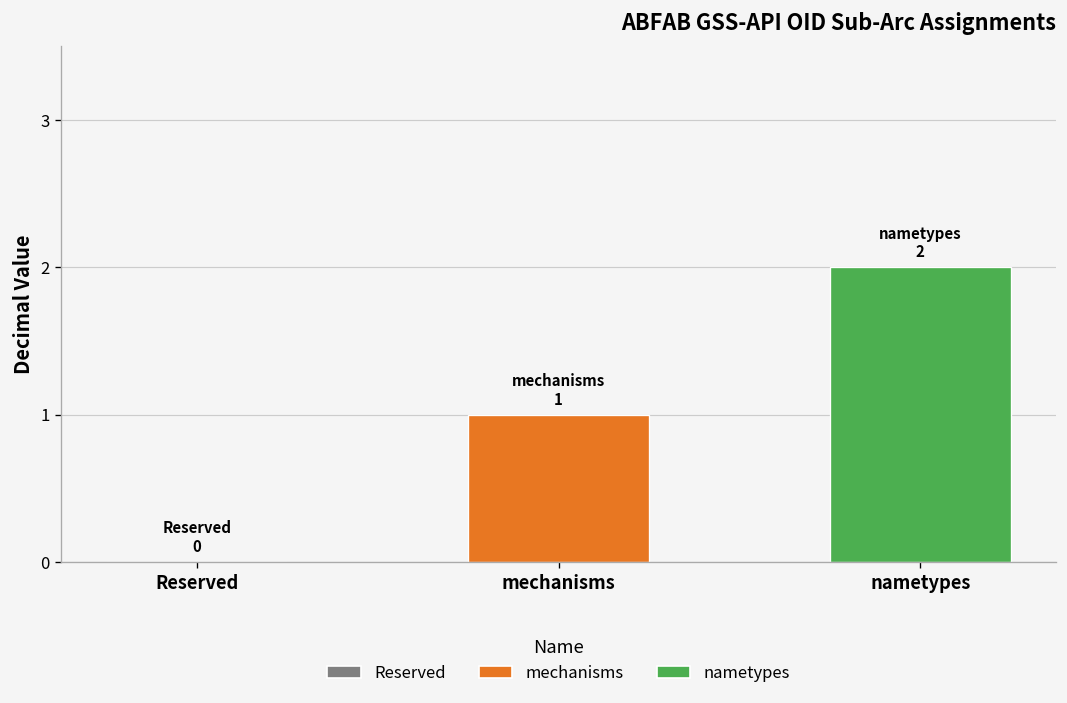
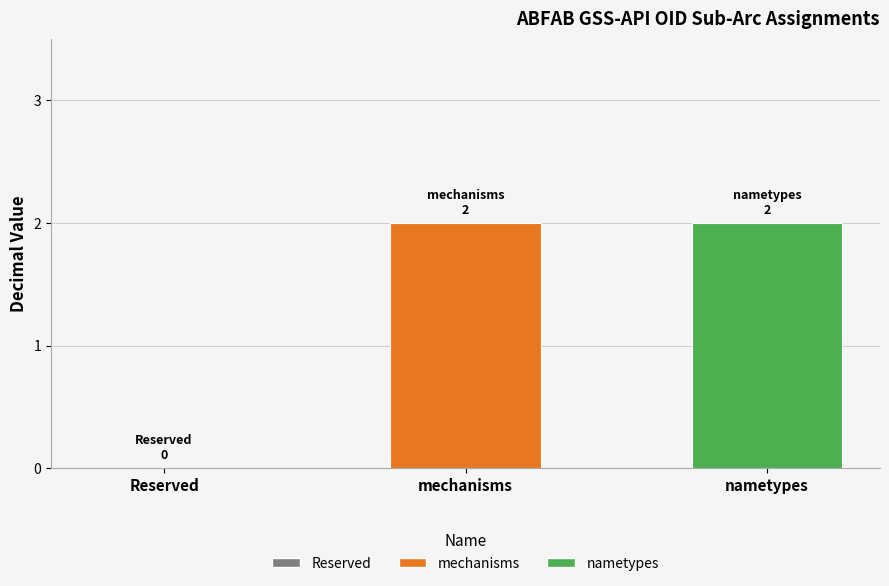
  {
    "Reserved": 0,
-   "mechanisms": 1,
+   "mechanisms": 2,
    "nametypes": 2
  }
